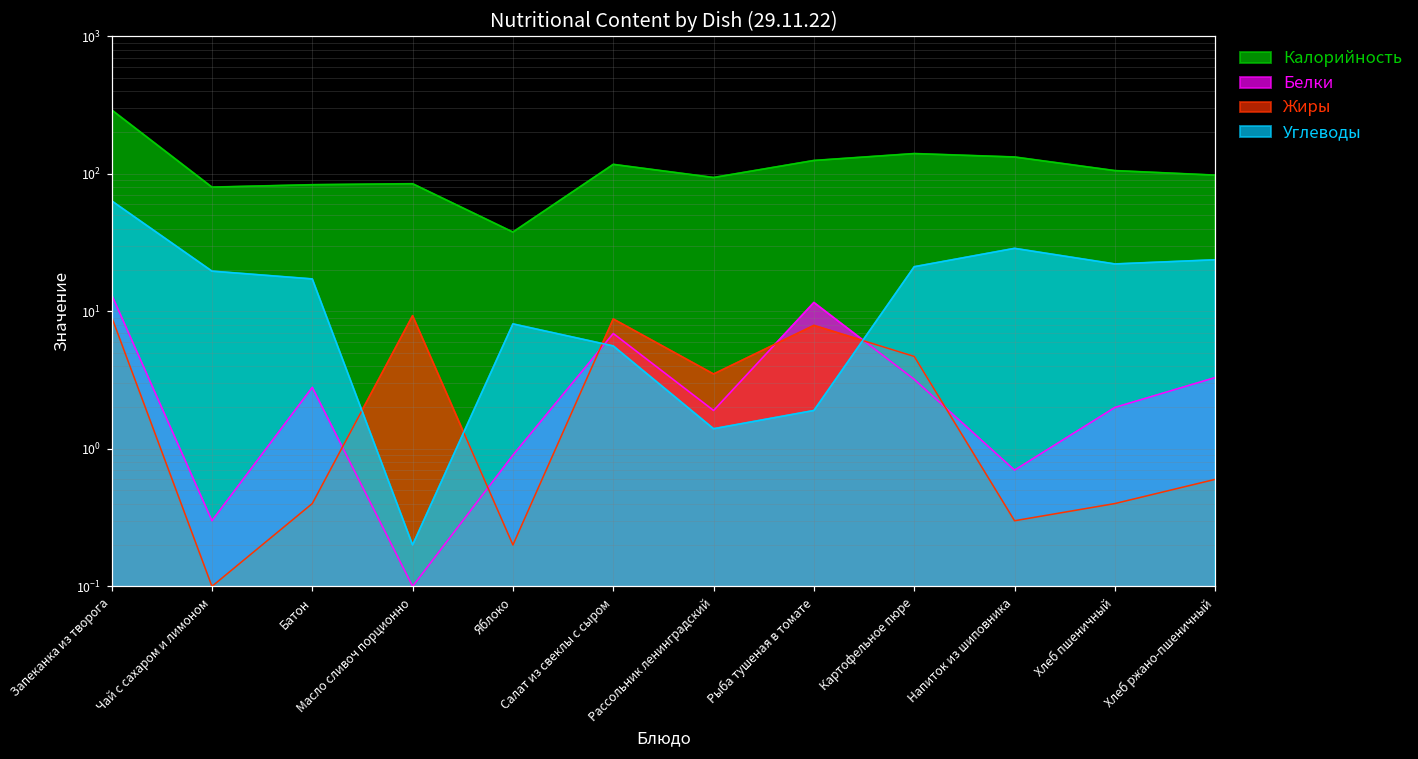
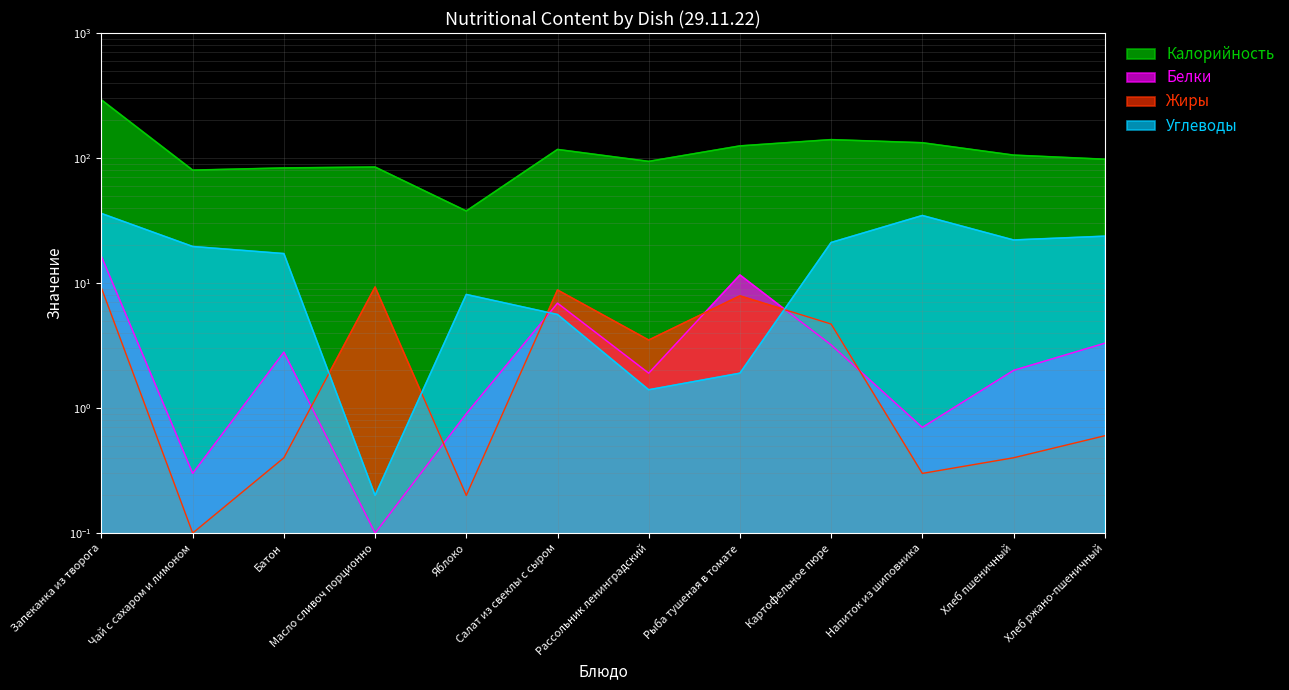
  {
    "Калорийность": {
      "Запеканка из творога": 290,
      "Чай с сахаром и лимоном": 80,
      "Батон": 80,
      "Масло сливоч порционно": 80,
      "Яблоко": 38,
      "Салат из свеклы с сыром": 120,
      "Рассольник ленинградский": 90,
      "Рыба тушеная в томате": 130,
      "Картофельное пюре": 140,
      "Напиток из шиповника": 130,
      "Хлеб пшеничный": 110,
      "Хлеб ржано-пшеничный": 100
    },
    "Белки": {
-     "Запеканка из творога": 13,
+     "Запеканка из творога": 16,
      "Чай с сахаром и лимоном": 0.30,
      "Батон": 2.8,
      "Масло сливоч порционно": 0.10,
      "Яблоко": 0.9,
      "Салат из свеклы с сыром": 7,
      "Рассольник ленинградский": 1.9,
      "Рыба тушеная в томате": 12,
      "Картофельное пюре": 3.2,
      "Напиток из шиповника": 0.7,
      "Хлеб пшеничный": 2,
      "Хлеб ржано-пшеничный": 3.3
    },
    "Жиры": {
      "Запеканка из творога": 9,
      "Чай с сахаром и лимоном": 0.10,
      "Батон": 0.40,
      "Масло сливоч порционно": 9,
      "Яблоко": 0.20,
      "Салат из свеклы с сыром": 9,
      "Рассольник ленинградский": 3.5,
      "Рыба тушеная в томате": 8,
      "Картофельное пюре": 4.7,
      "Напиток из шиповника": 0.30,
      "Хлеб пшеничный": 0.40,
      "Хлеб ржано-пшеничный": 0.6
    },
    "Углеводы": {
-     "Запеканка из творога": 60,
+     "Запеканка из творога": 36,
      "Чай с сахаром и лимоном": 20,
      "Батон": 17,
      "Масло сливоч порционно": 0.20,
      "Яблоко": 8,
      "Салат из свеклы с сыром": 6,
      "Рассольник ленинградский": 1.4,
      "Рыба тушеная в томате": 1.9,
      "Картофельное пюре": 21,
-     "Напиток из шиповника": 29,
+     "Напиток из шиповника": 35,
      "Хлеб пшеничный": 22,
      "Хлеб ржано-пшеничный": 24
    }
  }
